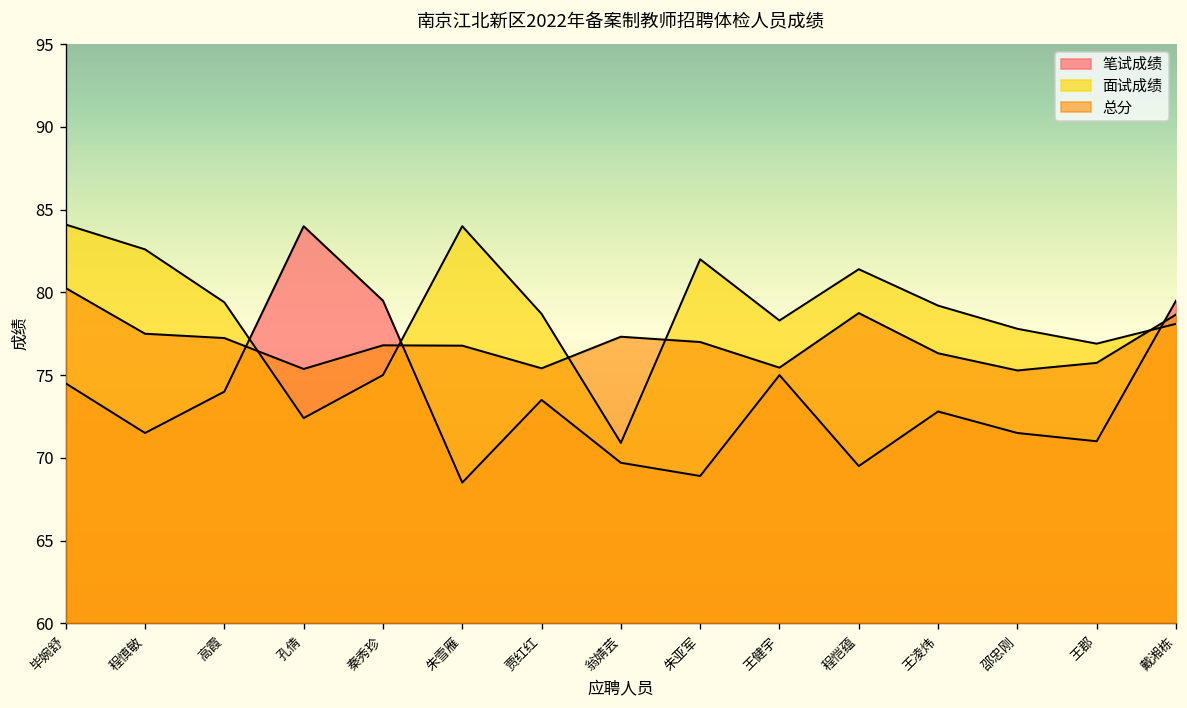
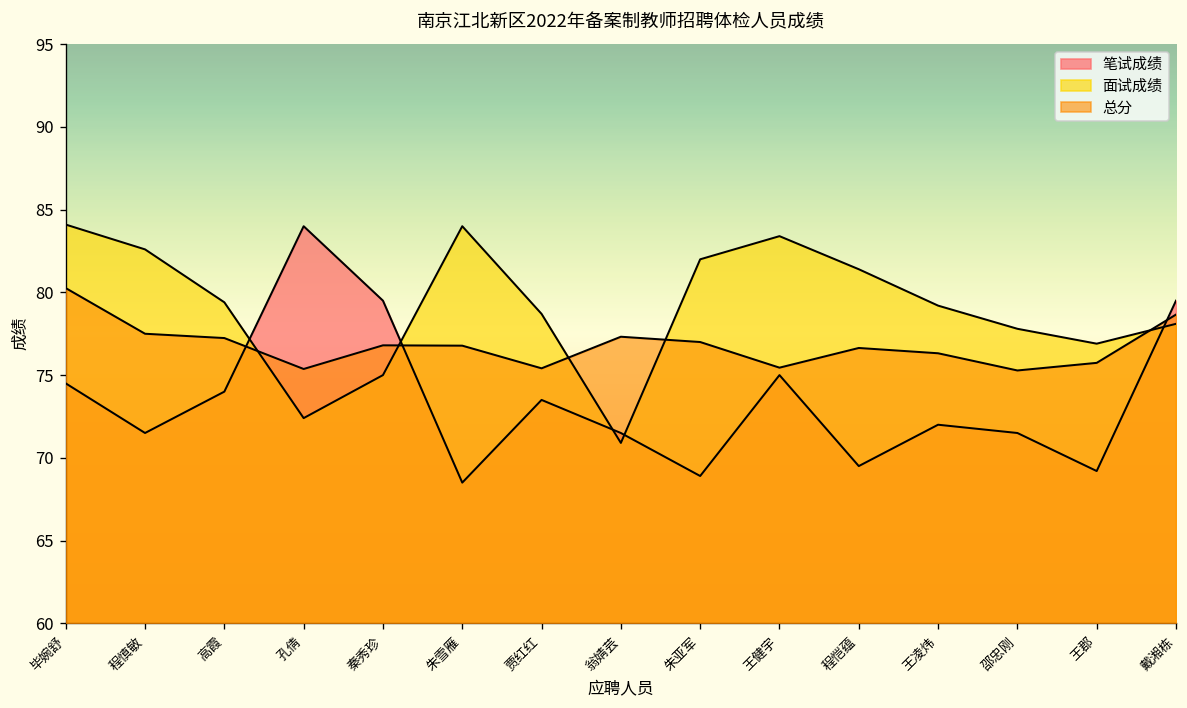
  {
    "笔试成绩": {
      "毕婉舒": 74.5,
      "程慎敏": 71.5,
      "高霞": 74.0,
      "孔倩": 84.0,
      "秦秀珍": 79.5,
      "朱雪雁": 68.5,
      "贾红红": 73.5,
-     "翁婧芸": 69.7,
+     "翁婧芸": 71.5,
      "朱亚军": 68.9,
      "王健宇": 75.0,
      "程恺蕴": 69.5,
-     "王凌炜": 72.8,
+     "王凌炜": 72.0,
      "邵忠刚": 71.5,
-     "王郡": 71.0,
+     "王郡": 69.2,
      "戴湘栋": 79.5
    },
    "面试成绩": {
      "毕婉舒": 84.1,
      "程慎敏": 82.6,
      "高霞": 79.4,
      "孔倩": 72.4,
      "秦秀珍": 75.0,
      "朱雪雁": 84.0,
      "贾红红": 78.7,
      "翁婧芸": 70.9,
      "朱亚军": 82.0,
-     "王健宇": 78.3,
+     "王健宇": 83.4,
      "程恺蕴": 81.4,
      "王凌炜": 79.2,
      "邵忠刚": 77.8,
      "王郡": 76.9,
      "戴湘栋": 78.1
    },
    "总分": {
      "毕婉舒": 80.3,
      "程慎敏": 77.5,
      "高霞": 77.2,
      "孔倩": 75.4,
      "秦秀珍": 76.8,
      "朱雪雁": 76.8,
      "贾红红": 75.4,
      "翁婧芸": 77.3,
      "朱亚军": 77.0,
      "王健宇": 75.5,
-     "程恺蕴": 78.8,
+     "程恺蕴": 76.6,
      "王凌炜": 76.3,
      "邵忠刚": 75.3,
      "王郡": 75.7,
      "戴湘栋": 78.7
    }
  }
